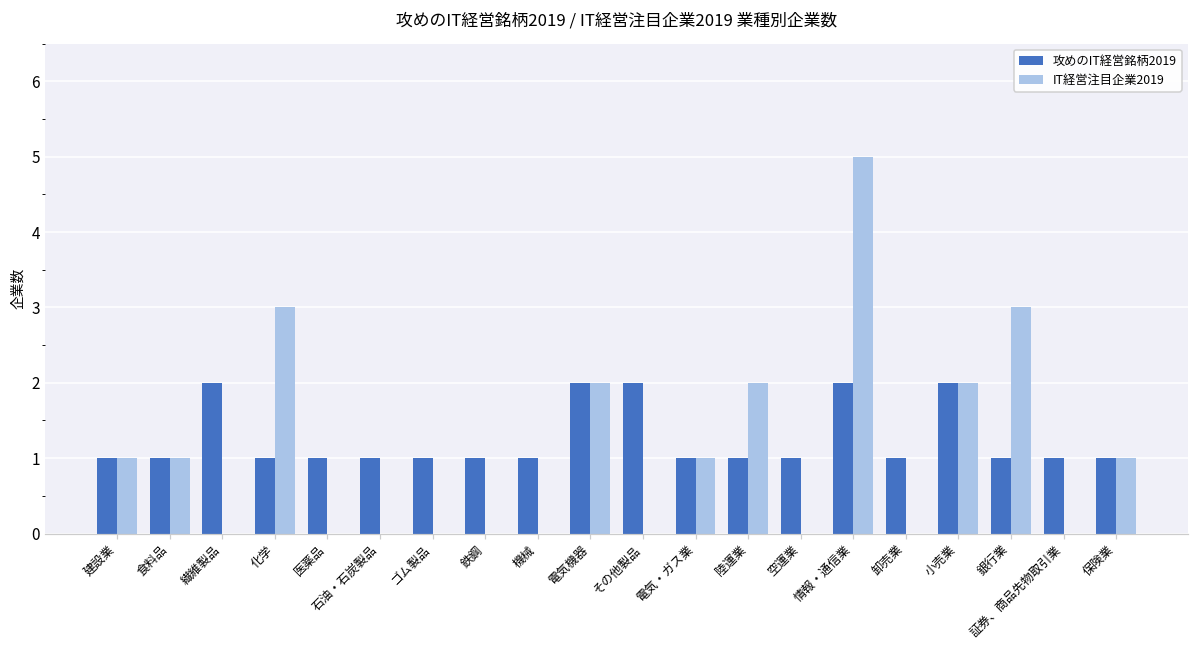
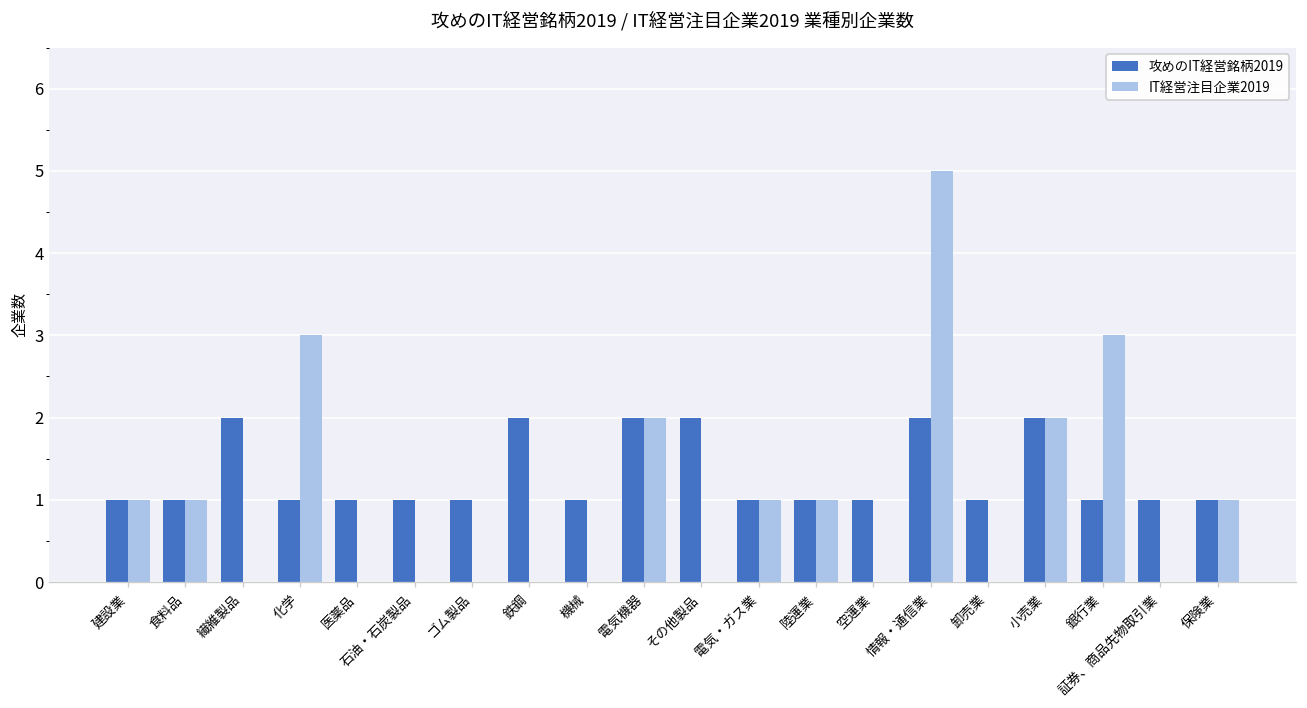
  {
    "攻めのIT経営銘柄2019": {
      "建設業": 1,
      "食料品": 1,
      "繊維製品": 2,
      "化学": 1,
      "医薬品": 1,
      "石油・石炭製品": 1,
      "ゴム製品": 1,
-     "鉄鋼": 1,
+     "鉄鋼": 2,
      "機械": 1,
      "電気機器": 2,
      "その他製品": 2,
      "電気・ガス業": 1,
      "陸運業": 1,
      "空運業": 1,
      "情報・通信業": 2,
      "卸売業": 1,
      "小売業": 2,
      "銀行業": 1,
      "証券、商品先物取引業": 1,
      "保険業": 1
    },
    "IT経営注目企業2019": {
      "建設業": 1,
      "食料品": 1,
      "繊維製品": 0,
      "化学": 3,
      "医薬品": 0,
      "石油・石炭製品": 0,
      "ゴム製品": 0,
      "鉄鋼": 0,
      "機械": 0,
      "電気機器": 2,
      "その他製品": 0,
      "電気・ガス業": 1,
-     "陸運業": 2,
+     "陸運業": 1,
      "空運業": 0,
      "情報・通信業": 5,
      "卸売業": 0,
      "小売業": 2,
      "銀行業": 3,
      "証券、商品先物取引業": 0,
      "保険業": 1
    }
  }
